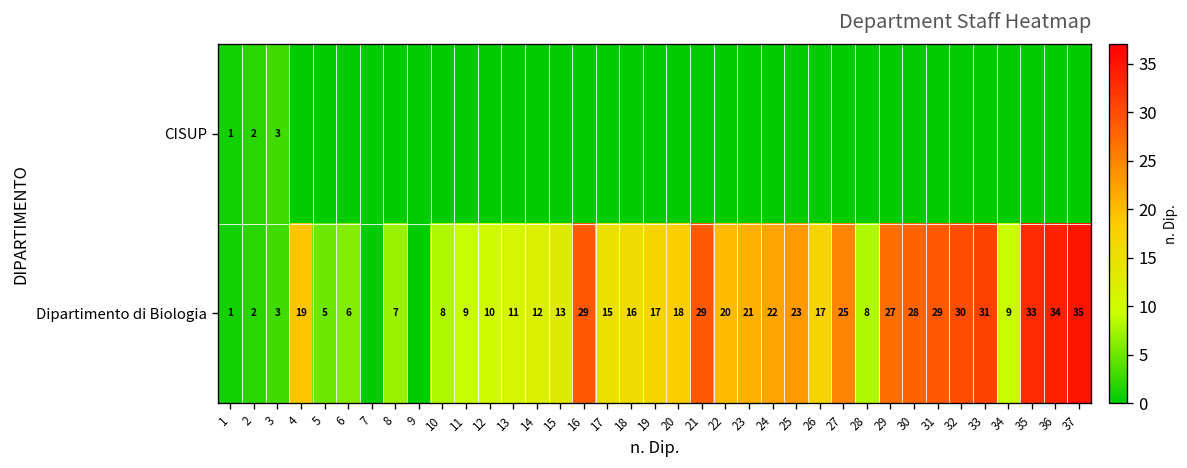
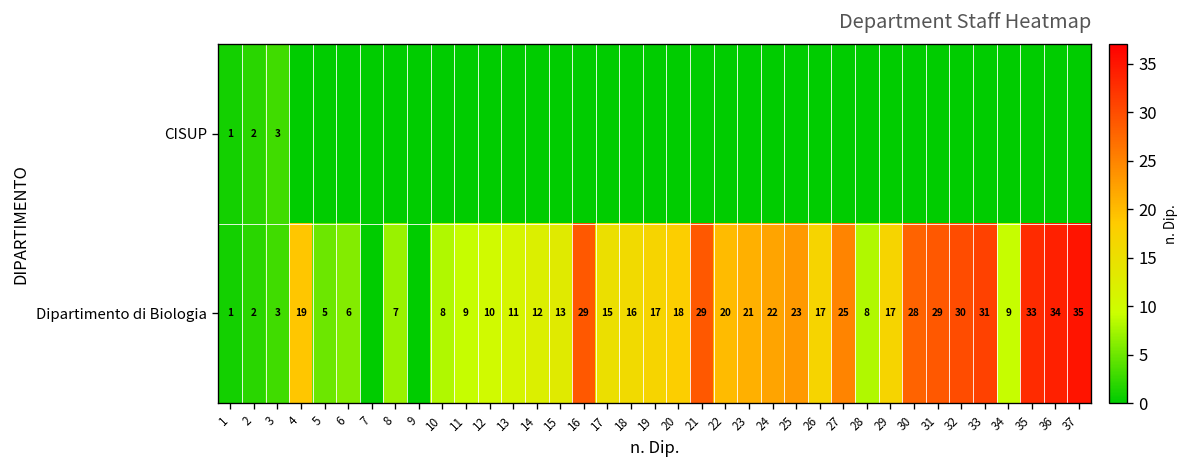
  {
    "CISUP": {
      "1": 1,
      "2": 2,
      "3": 3
    },
    "Dipartimento di Biologia": {
      "1": 1,
      "2": 2,
      "3": 3,
      "4": 19,
      "5": 5,
      "6": 6,
      "8": 7,
      "10": 8,
      "11": 9,
      "12": 10,
      "13": 11,
      "14": 12,
      "15": 13,
      "16": 29,
      "17": 15,
      "18": 16,
      "19": 17,
      "20": 18,
      "21": 29,
      "22": 20,
      "23": 21,
      "24": 22,
      "25": 23,
      "26": 17,
      "27": 25,
      "28": 8,
-     "29": 27,
+     "29": 17,
      "30": 28,
      "31": 29,
      "32": 30,
      "33": 31,
      "34": 9,
      "35": 33,
      "36": 34,
      "37": 35
    }
  }
